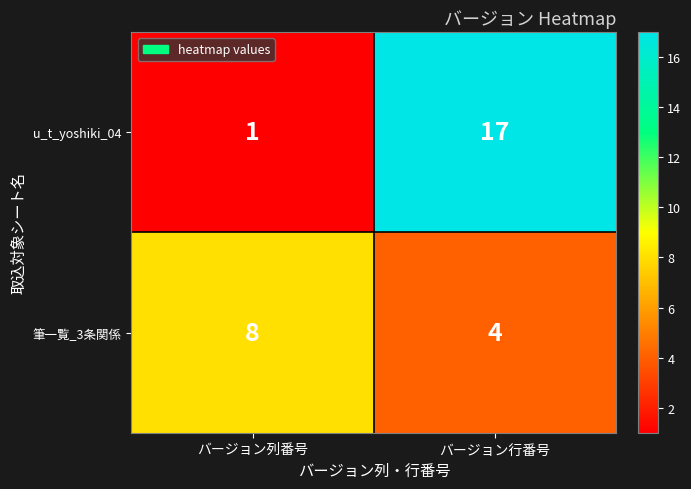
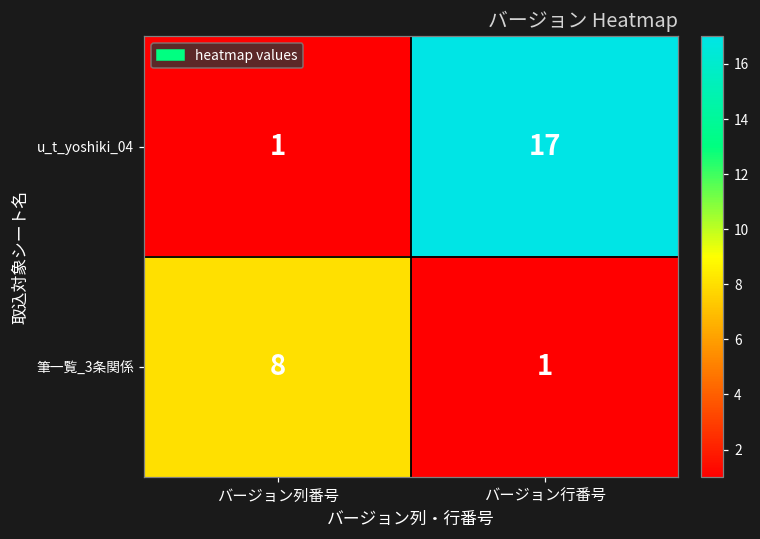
  {
    "u_t_yoshiki_04": {
      "バージョン列番号": 1,
      "バージョン行番号": 17
    },
    "筆一覧_3条関係": {
      "バージョン列番号": 8,
-     "バージョン行番号": 4
+     "バージョン行番号": 1
    }
  }
